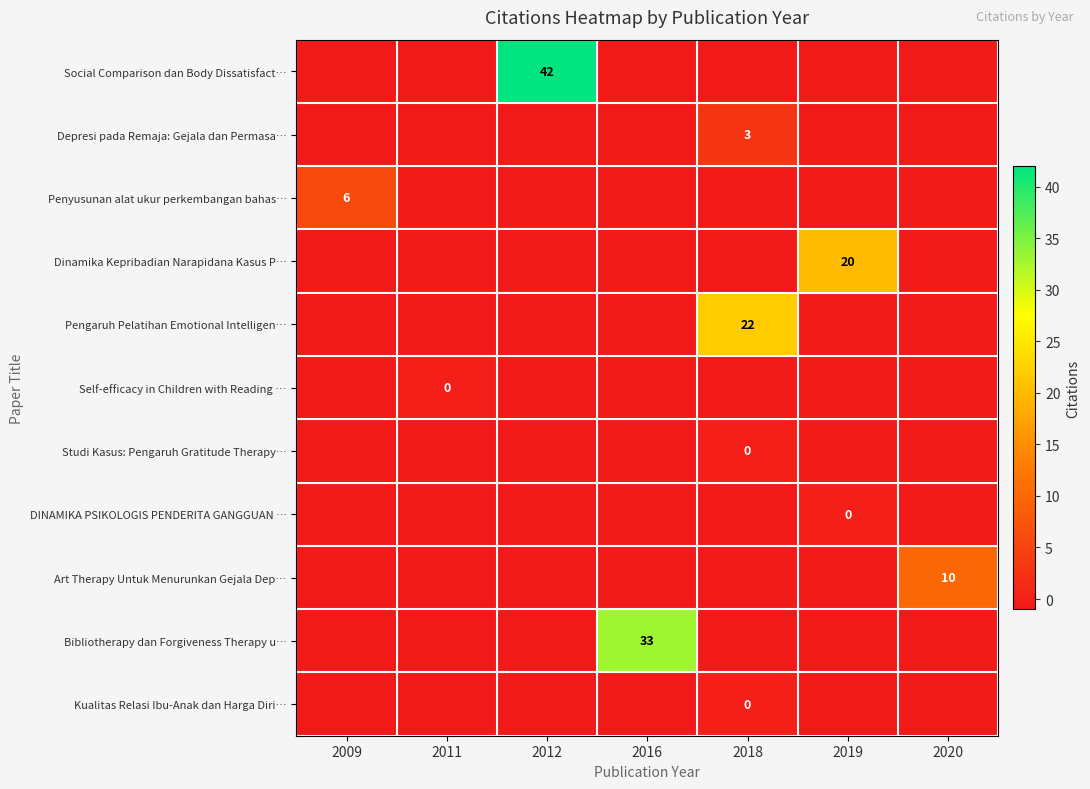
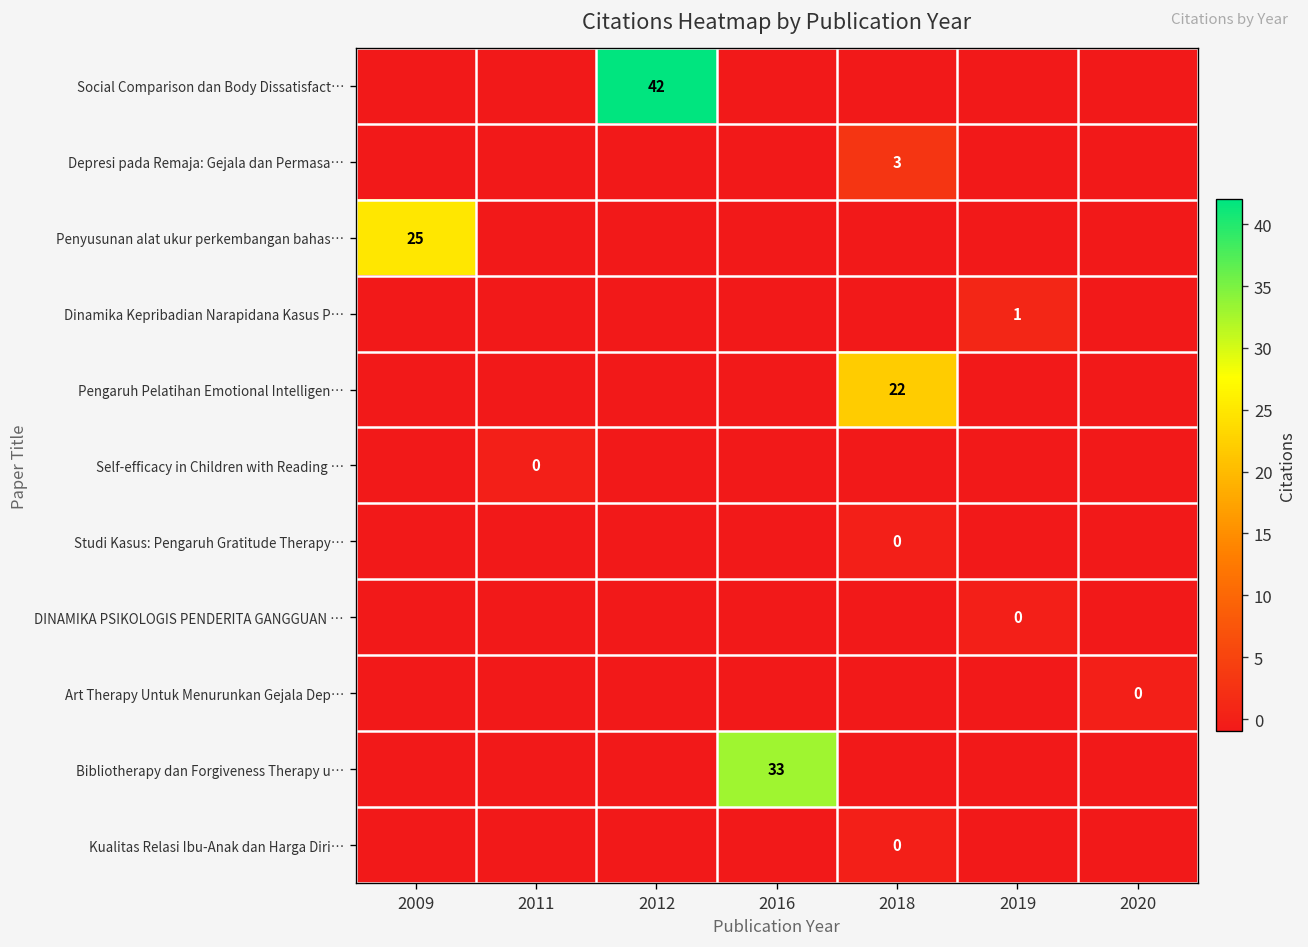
  {
    "Social Comparison dan Body Dissatisfact…": {
      "2012": 42
    },
    "Depresi pada Remaja: Gejala dan Permasa…": {
      "2018": 3
    },
    "Penyusunan alat ukur perkembangan bahas…": {
-     "2009": 6
+     "2009": 25
    },
    "Dinamika Kepribadian Narapidana Kasus P…": {
-     "2019": 20
+     "2019": 1
    },
    "Pengaruh Pelatihan Emotional Intelligen…": {
      "2018": 22
    },
    "Self-efficacy in Children with Reading …": {
      "2011": 0
    },
    "Studi Kasus: Pengaruh Gratitude Therapy…": {
      "2018": 0
    },
    "DINAMIKA PSIKOLOGIS PENDERITA GANGGUAN …": {
      "2019": 0
    },
    "Art Therapy Untuk Menurunkan Gejala Dep…": {
-     "2020": 10
+     "2020": 0
    },
    "Bibliotherapy dan Forgiveness Therapy u…": {
      "2016": 33
    },
    "Kualitas Relasi Ibu-Anak dan Harga Diri…": {
      "2018": 0
    }
  }
